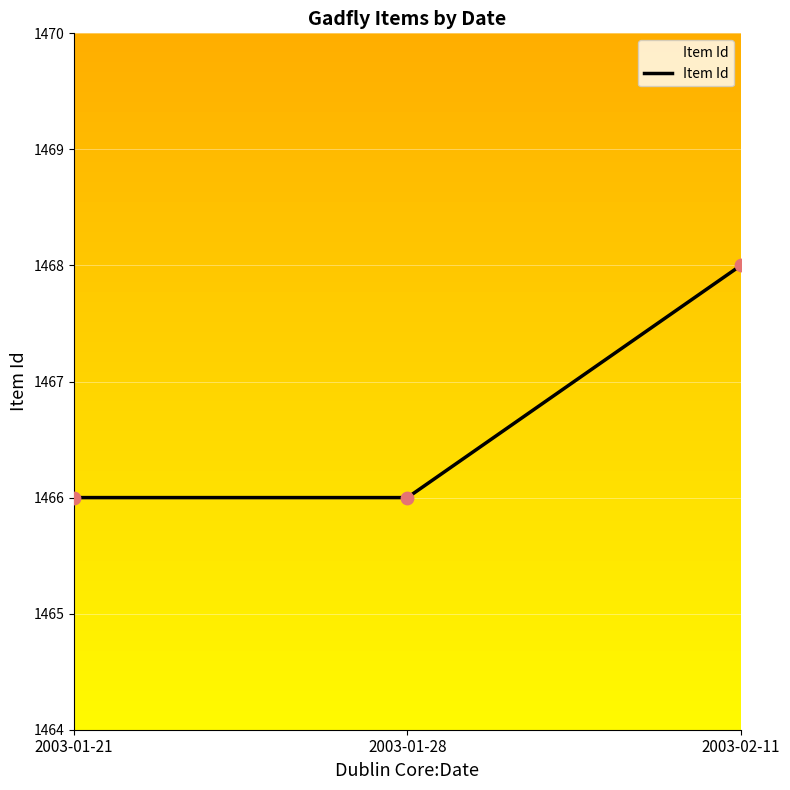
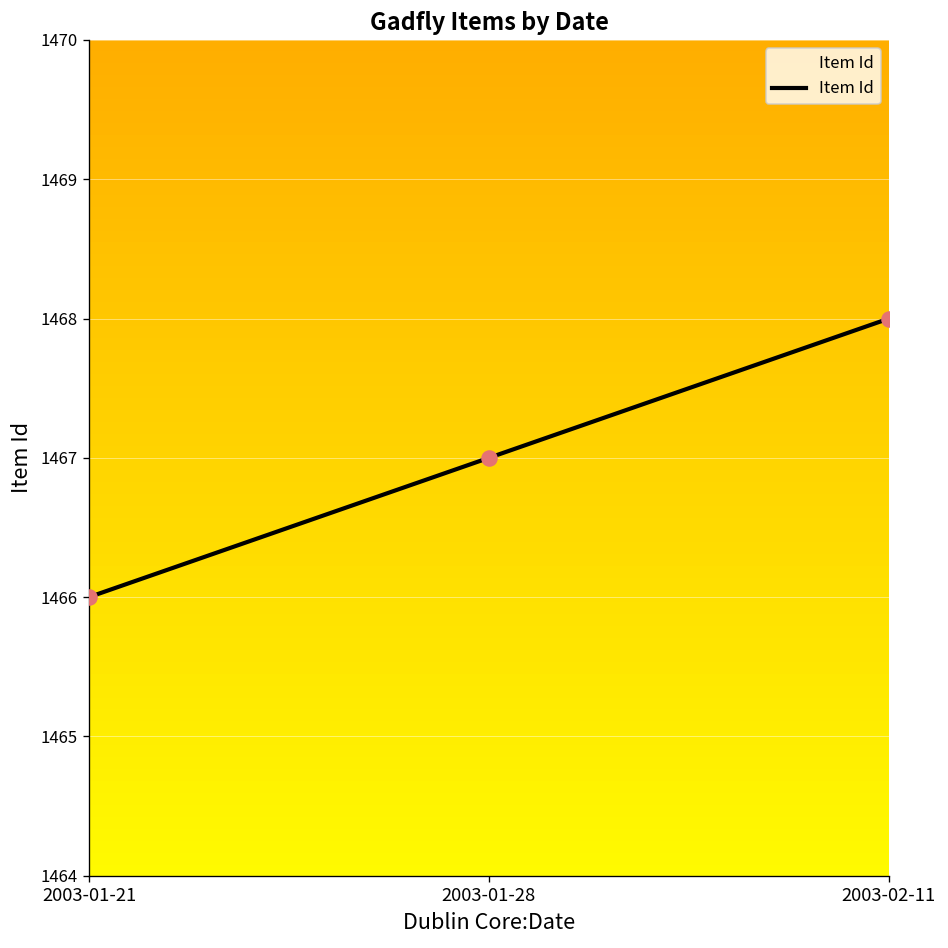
  {
    "2003-01-21": 1466,
-   "2003-01-28": 1466,
+   "2003-01-28": 1467,
    "2003-02-11": 1468
  }
